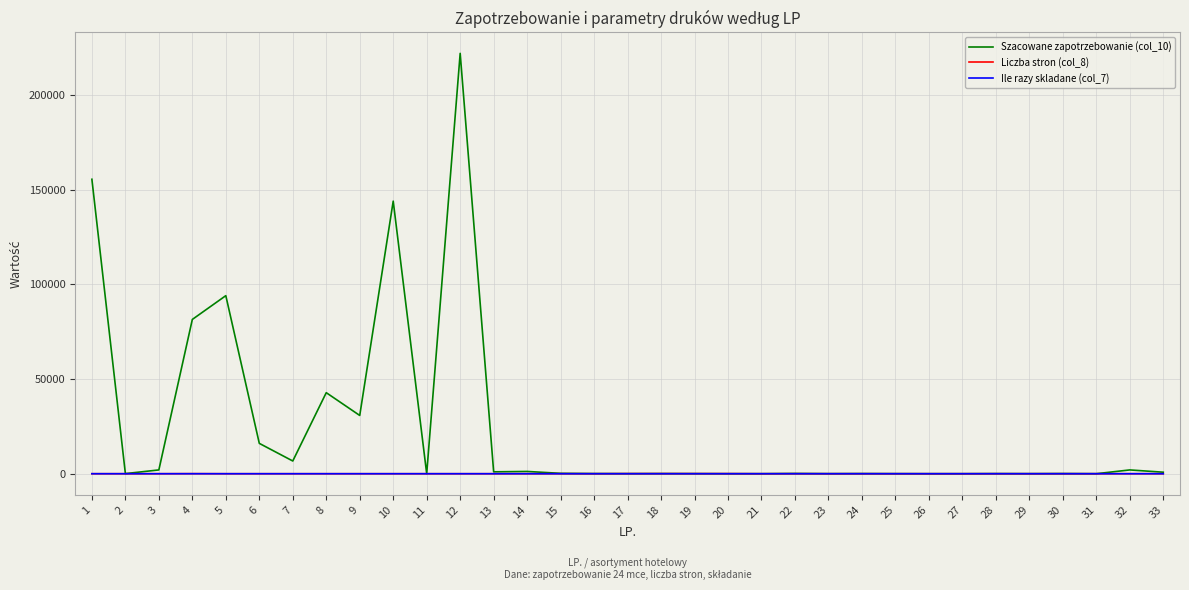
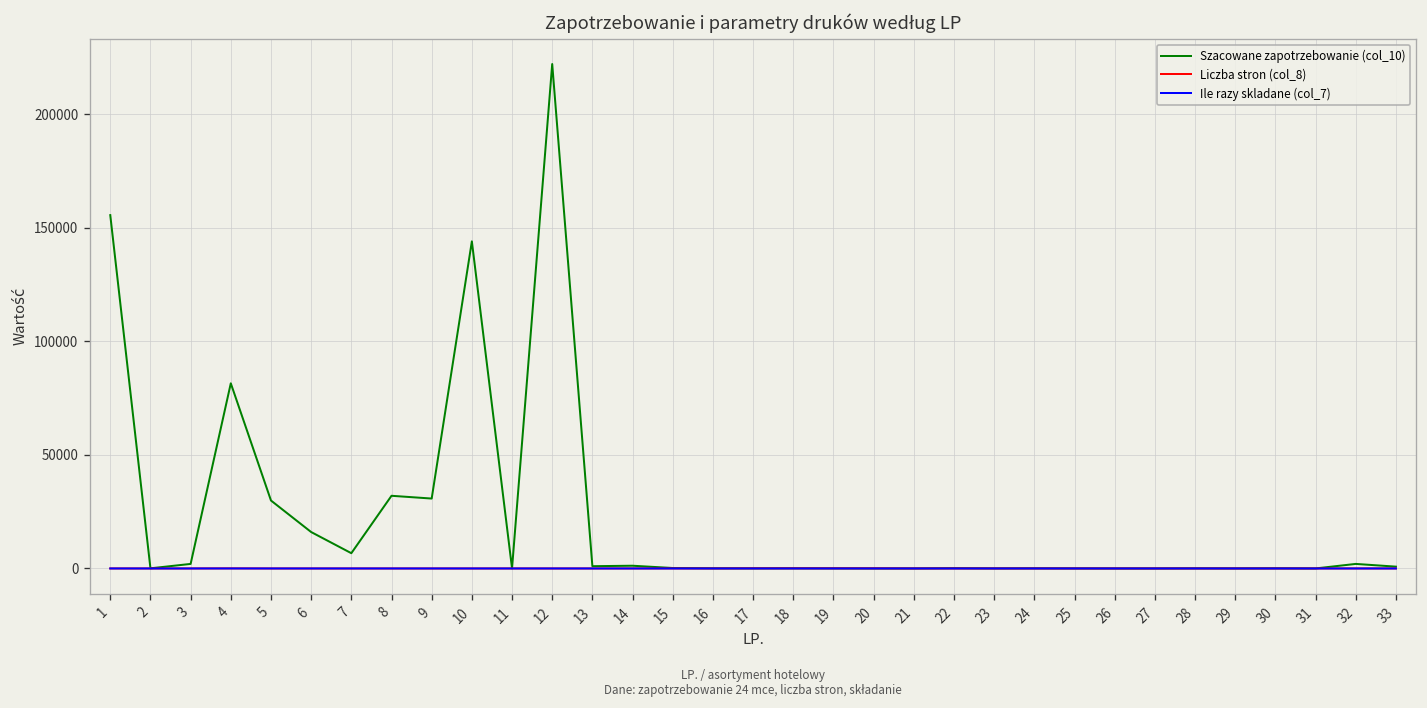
  {
    "Szacowane zapotrzebowanie (col_10)": {
      "1": 156000,
      "3": 2000,
      "4": 81000,
-     "5": 94000,
+     "5": 30000,
      "6": 16000,
      "7": 7000,
-     "8": 43000,
+     "8": 32000,
      "9": 31000,
      "10": 144000,
      "12": 222000,
      "32": 2000
    },
    "Ile razy skladane (col_7)": {
      "1": 0,
      "3": 0,
      "4": 0,
      "5": 0,
      "6": 0,
      "7": 0,
      "8": 0,
      "9": 0,
      "10": 0,
      "12": 0,
      "32": 0
    }
  }
